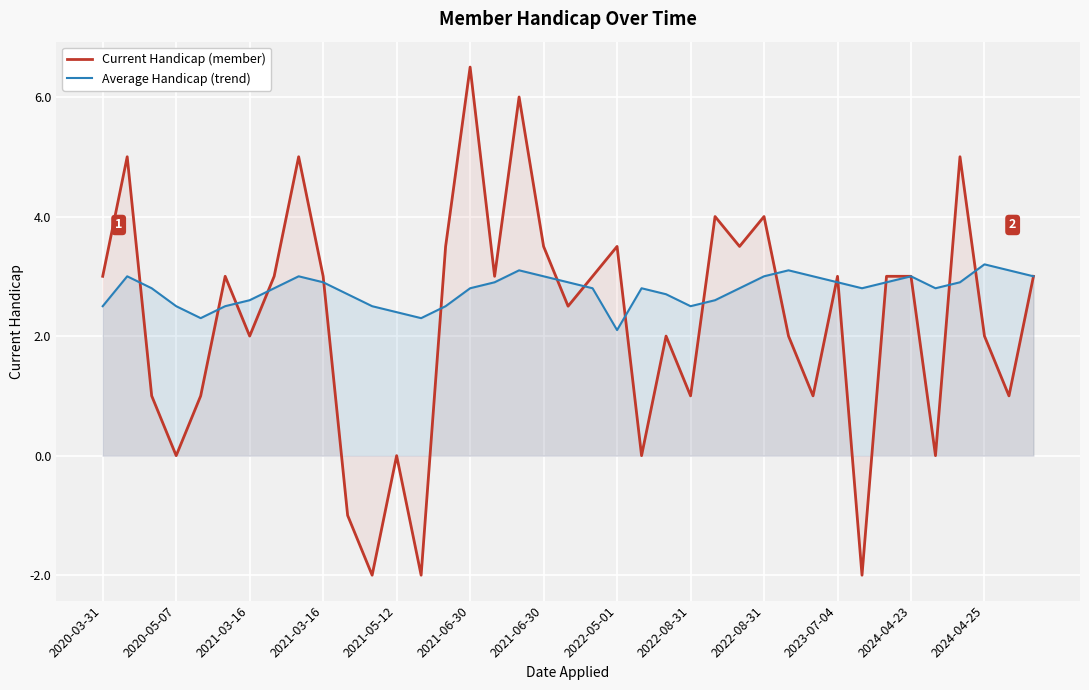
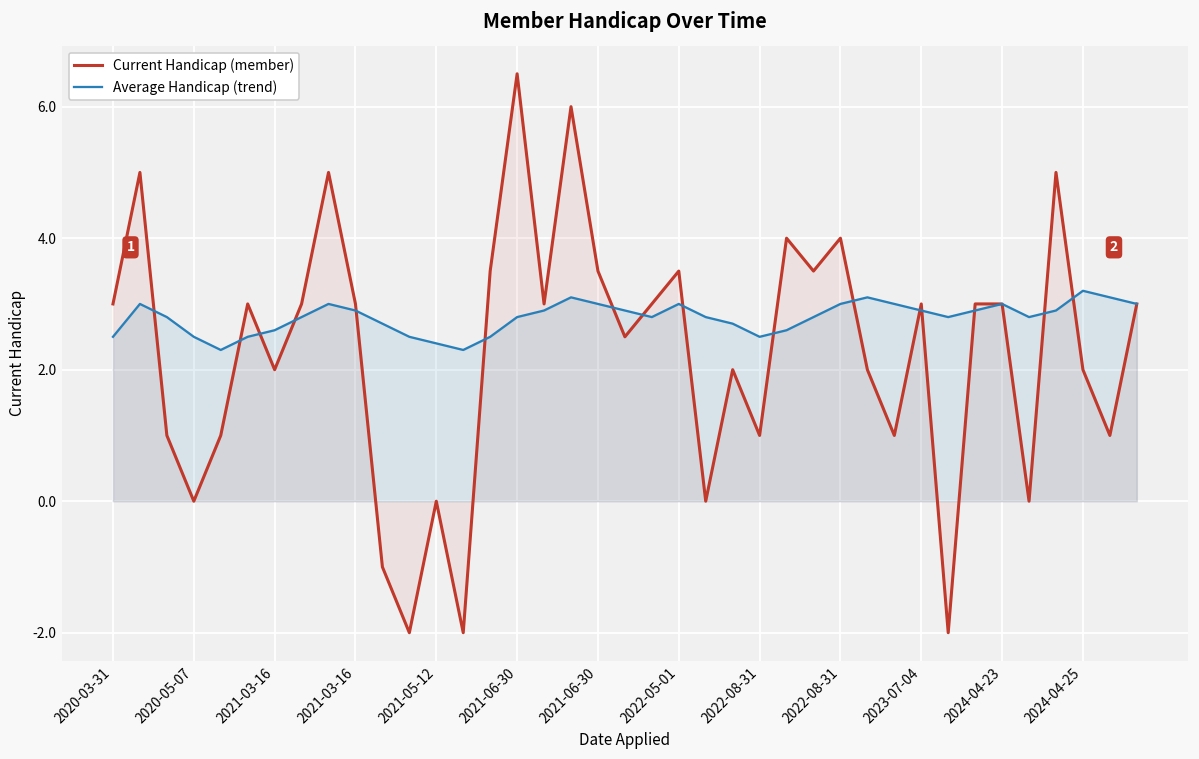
  {
    "Average Handicap (trend)": {
      "2021-05-12": 2.4,
-     "2022-05-01": 2.1,
+     "2022-05-01": 3.0,
      "2024-04-25": 3.2
    }
  }
